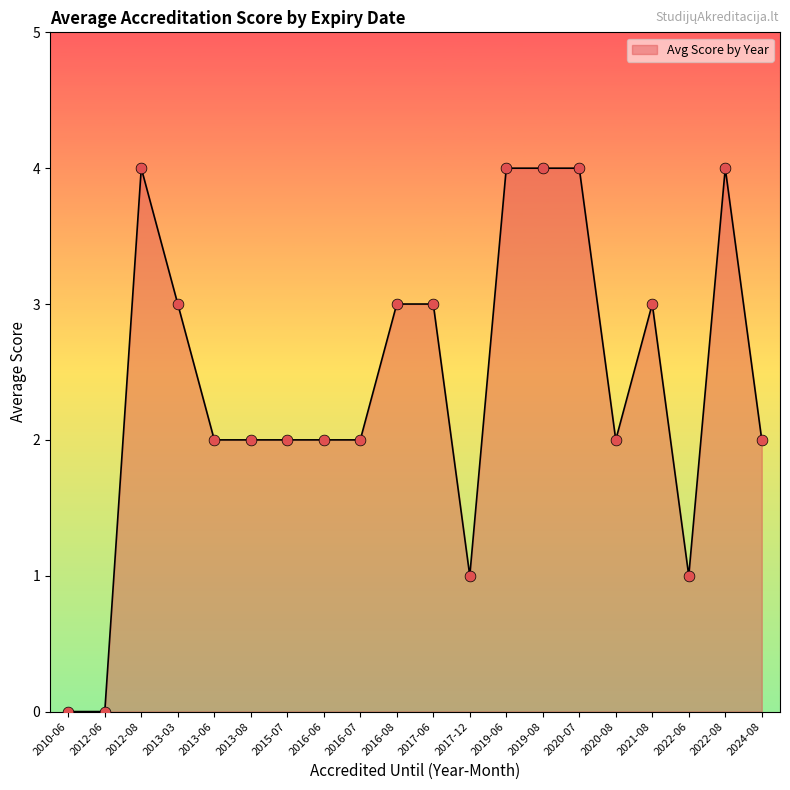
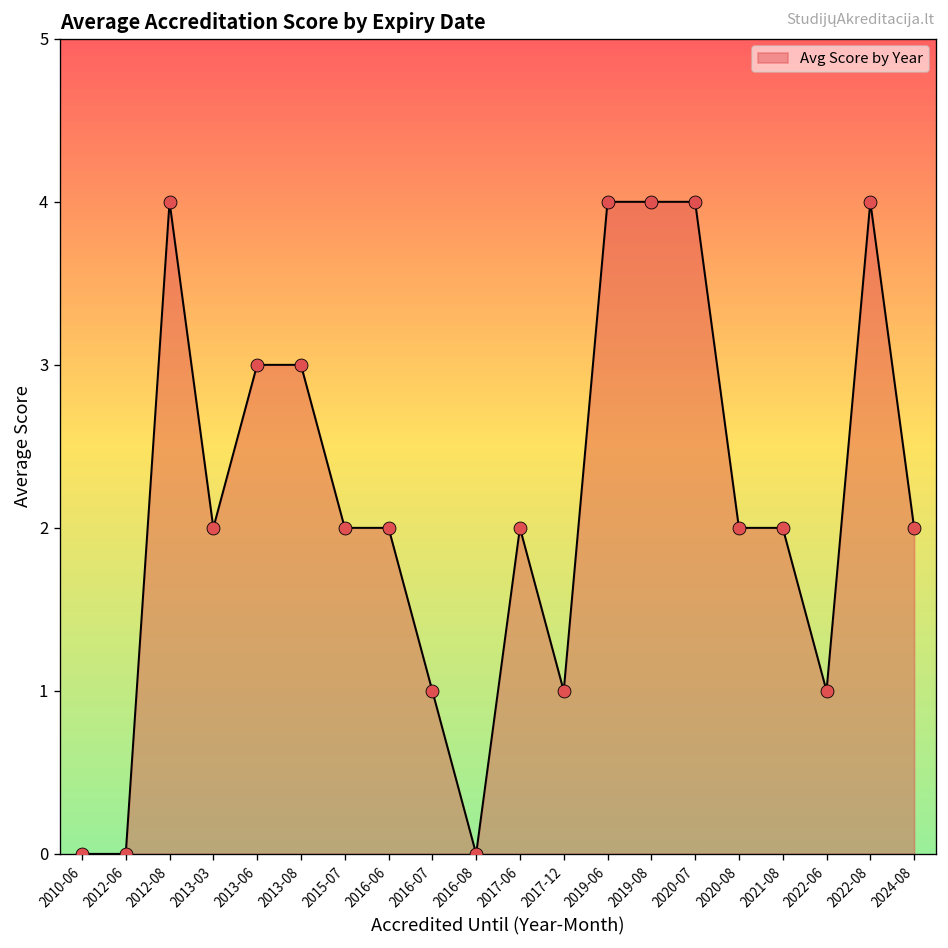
  {
    "2010-06": 0,
    "2012-06": 0,
    "2012-08": 4,
-   "2013-03": 3,
-   "2013-06": 2,
-   "2013-08": 2,
+   "2013-03": 2,
+   "2013-06": 3,
+   "2013-08": 3,
    "2015-07": 2,
    "2016-06": 2,
-   "2016-07": 2,
-   "2016-08": 3,
-   "2017-06": 3,
+   "2016-07": 1,
+   "2016-08": 0,
+   "2017-06": 2,
    "2017-12": 1,
    "2019-06": 4,
    "2019-08": 4,
    "2020-07": 4,
    "2020-08": 2,
-   "2021-08": 3,
+   "2021-08": 2,
    "2022-06": 1,
    "2022-08": 4,
    "2024-08": 2
  }
